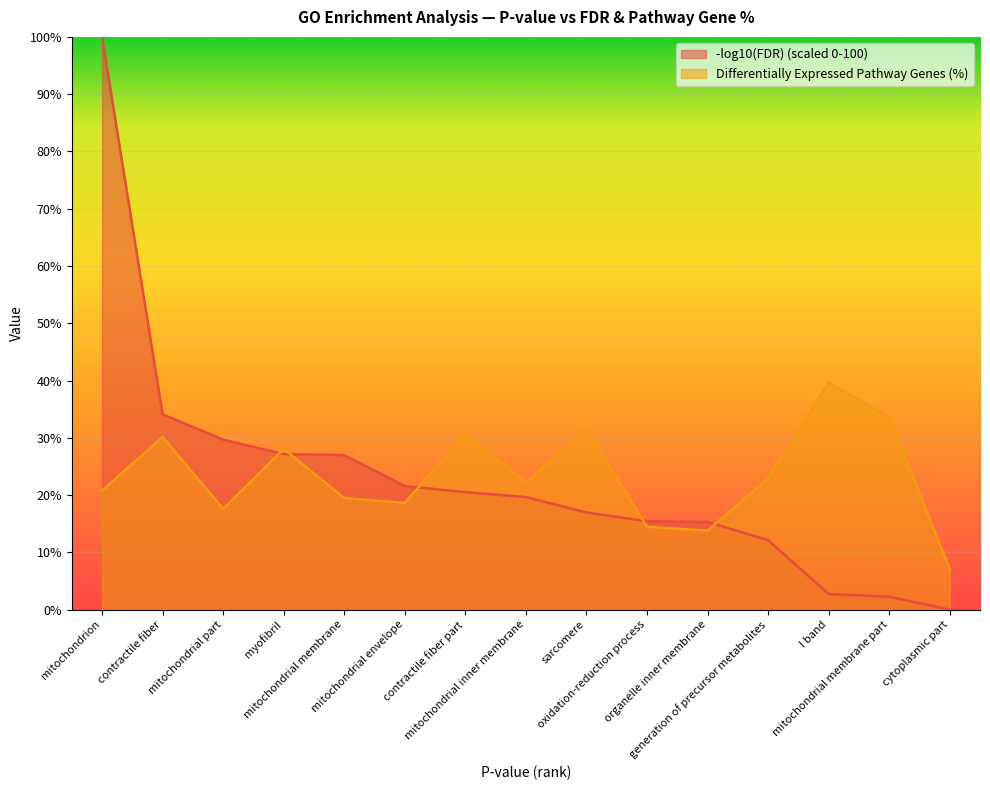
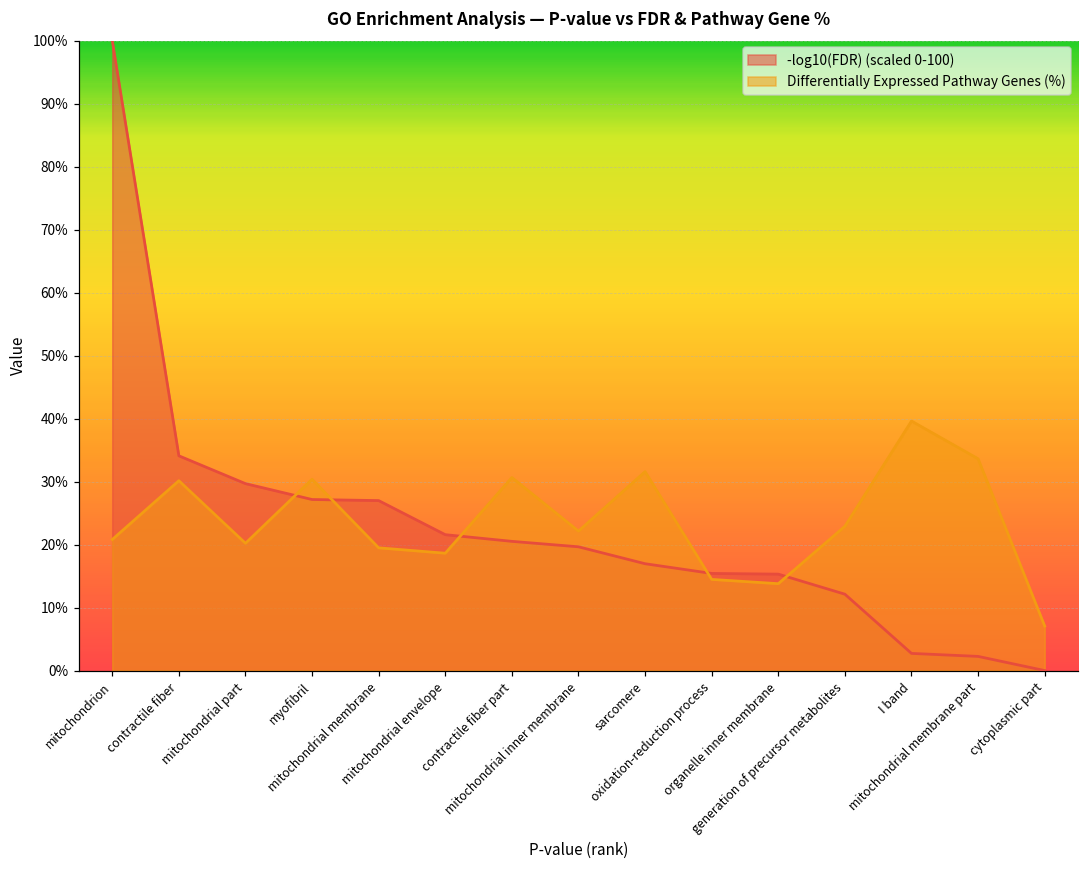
  {
    "-log10(FDR) (scaled 0-100)": {
      "mitochondrion": "100%",
      "contractile fiber": "34%",
      "mitochondrial part": "30%",
      "myofibril": "27%",
      "mitochondrial membrane": "27%",
      "mitochondrial envelope": "22%",
      "contractile fiber part": "21%",
      "mitochondrial inner membrane": "20%",
      "sarcomere": "17%",
      "oxidation-reduction process": "15%",
      "organelle inner membrane": "15%",
      "generation of precursor metabolites": "12%",
      "I band": "3%",
      "mitochondrial membrane part": "2%",
      "cytoplasmic part": "0%"
    },
    "Differentially Expressed Pathway Genes (%)": {
      "mitochondrion": "21%",
      "contractile fiber": "30%",
-     "mitochondrial part": "18%",
-     "myofibril": "28%",
+     "mitochondrial part": "20%",
+     "myofibril": "30%",
      "mitochondrial membrane": "19%",
      "mitochondrial envelope": "19%",
      "contractile fiber part": "31%",
      "mitochondrial inner membrane": "22%",
      "sarcomere": "32%",
      "oxidation-reduction process": "14%",
      "organelle inner membrane": "14%",
      "generation of precursor metabolites": "23%",
      "I band": "40%",
      "mitochondrial membrane part": "34%",
      "cytoplasmic part": "7%"
    }
  }
